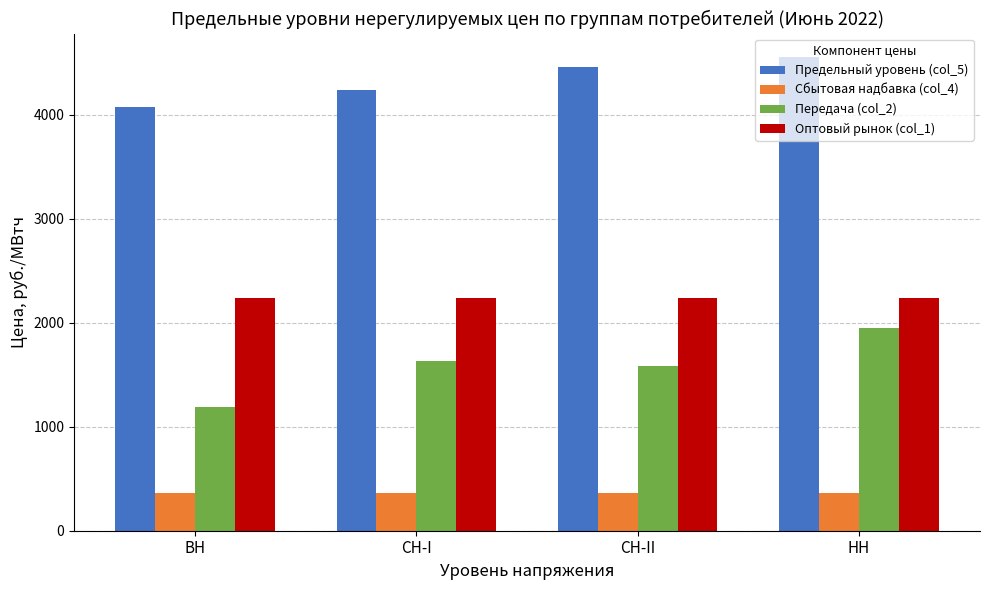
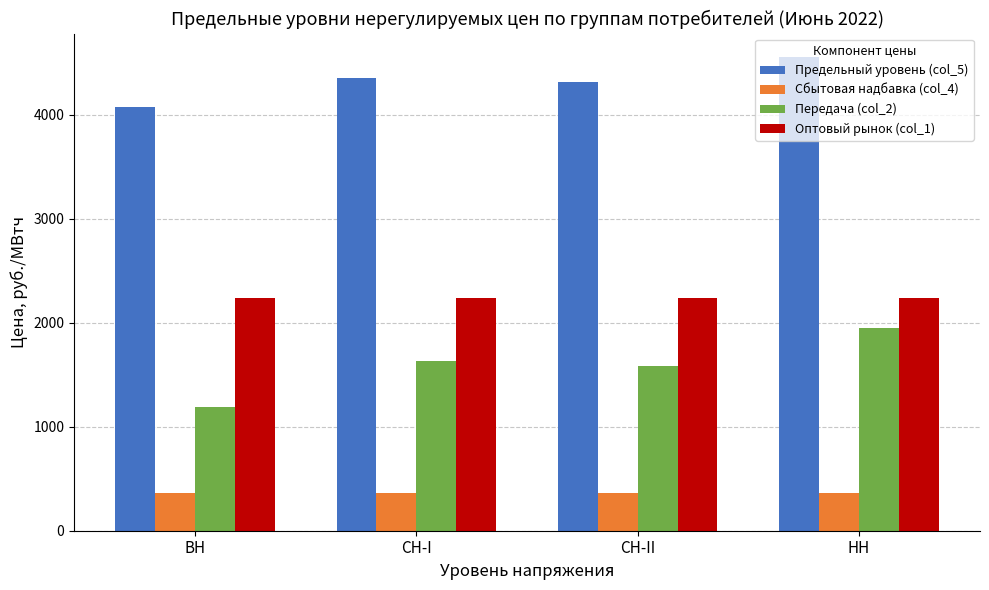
  {
    "Предельный уровень (col_5)": {
      "ВН": 4080,
-     "СН-I": 4240,
-     "СН-II": 4460
+     "СН-I": 4350,
+     "СН-II": 4320
    },
    "Сбытовая надбавка (col_4)": {
      "ВН": 370,
      "СН-I": 370,
      "СН-II": 370,
      "НН": 370
    },
    "Передача (col_2)": {
      "ВН": 1190,
      "СН-I": 1640,
      "СН-II": 1580,
      "НН": 1950
    },
    "Оптовый рынок (col_1)": {
      "ВН": 2240,
      "СН-I": 2240,
      "СН-II": 2240,
      "НН": 2240
    }
  }
